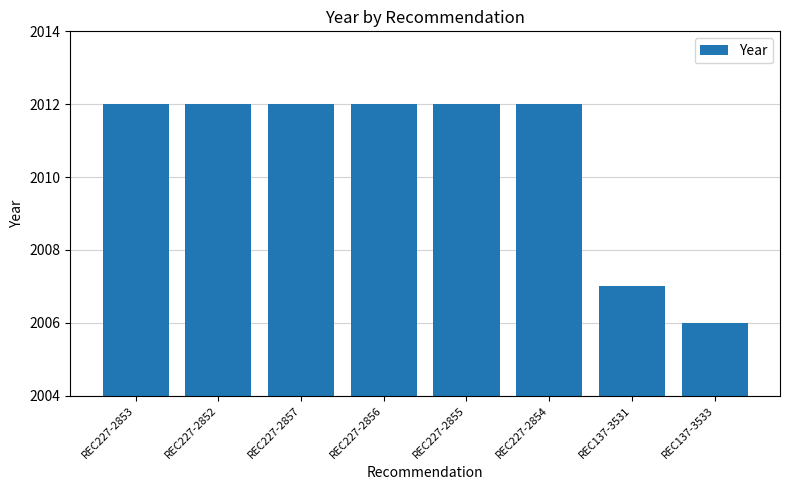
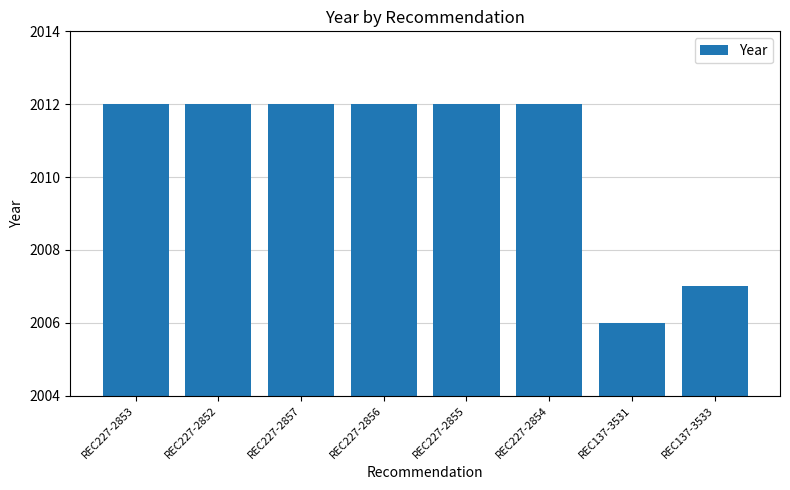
  {
    "REC227-2853": 2012,
    "REC227-2852": 2012,
    "REC227-2857": 2012,
    "REC227-2856": 2012,
    "REC227-2855": 2012,
    "REC227-2854": 2012,
-   "REC137-3531": 2007,
-   "REC137-3533": 2006
+   "REC137-3531": 2006,
+   "REC137-3533": 2007
  }
